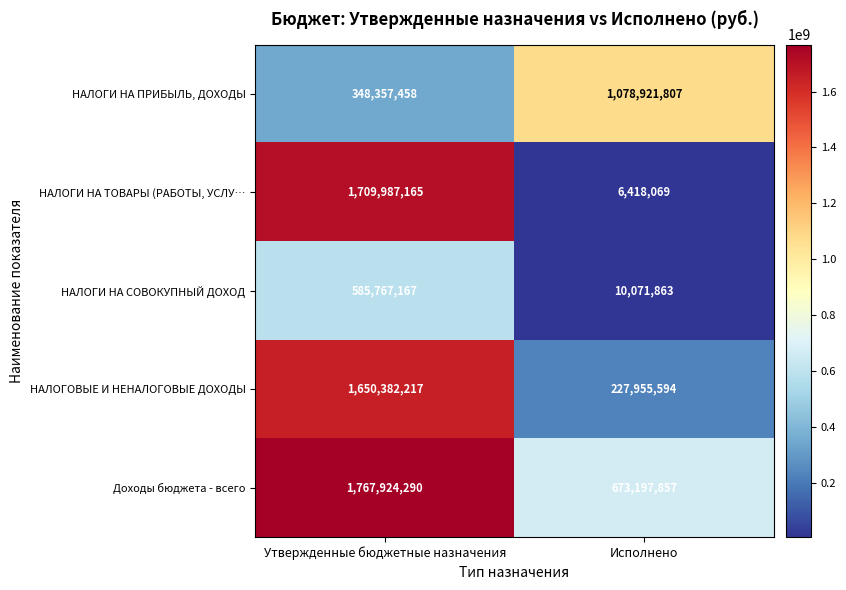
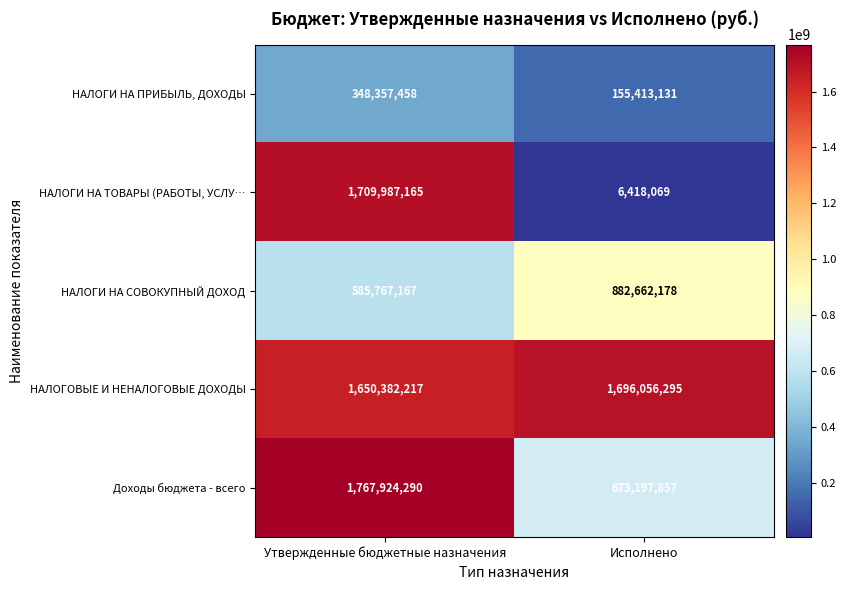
  {
    "НАЛОГИ НА ПРИБЫЛЬ, ДОХОДЫ": {
      "Утвержденные бюджетные назначения": "348,357,458",
-     "Исполнено": "1,078,921,807"
+     "Исполнено": "155,413,131"
    },
    "НАЛОГИ НА ТОВАРЫ (РАБОТЫ, УСЛУ…": {
      "Утвержденные бюджетные назначения": "1,709,987,165",
      "Исполнено": "6,418,069"
    },
    "НАЛОГИ НА СОВОКУПНЫЙ ДОХОД": {
      "Утвержденные бюджетные назначения": "585,767,167",
-     "Исполнено": "10,071,863"
+     "Исполнено": "882,662,178"
    },
    "НАЛОГОВЫЕ И НЕНАЛОГОВЫЕ ДОХОДЫ": {
      "Утвержденные бюджетные назначения": "1,650,382,217",
-     "Исполнено": "227,955,594"
+     "Исполнено": "1,696,056,295"
    },
    "Доходы бюджета - всего": {
      "Утвержденные бюджетные назначения": "1,767,924,290"
    }
  }
